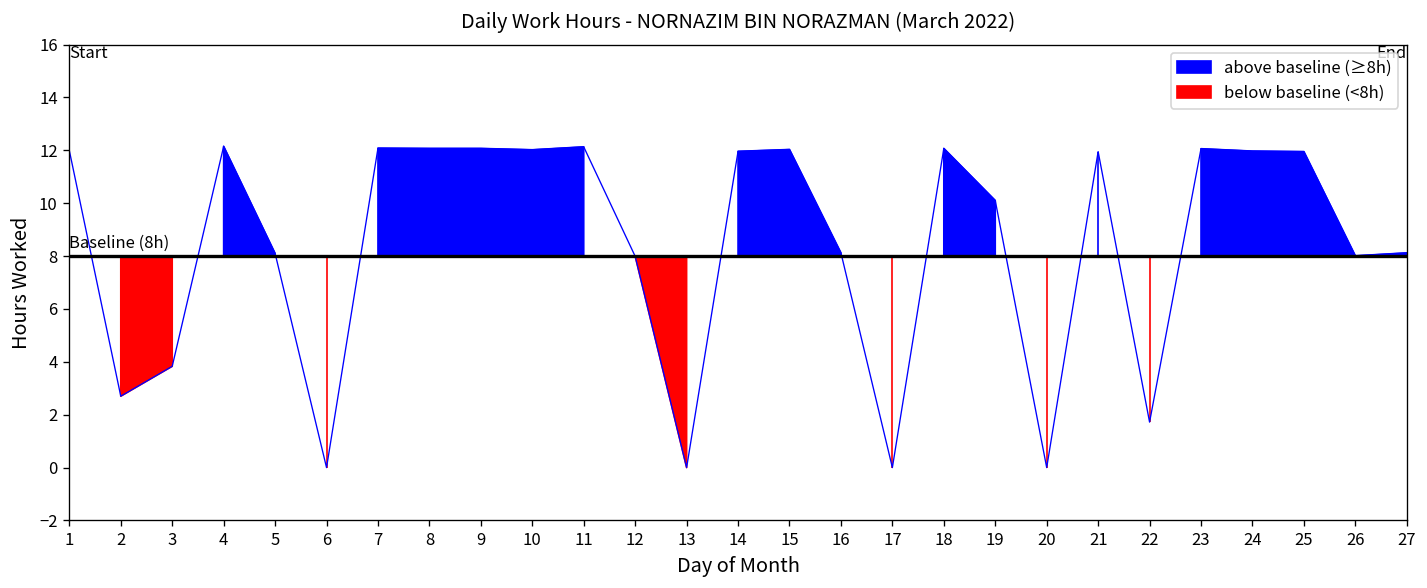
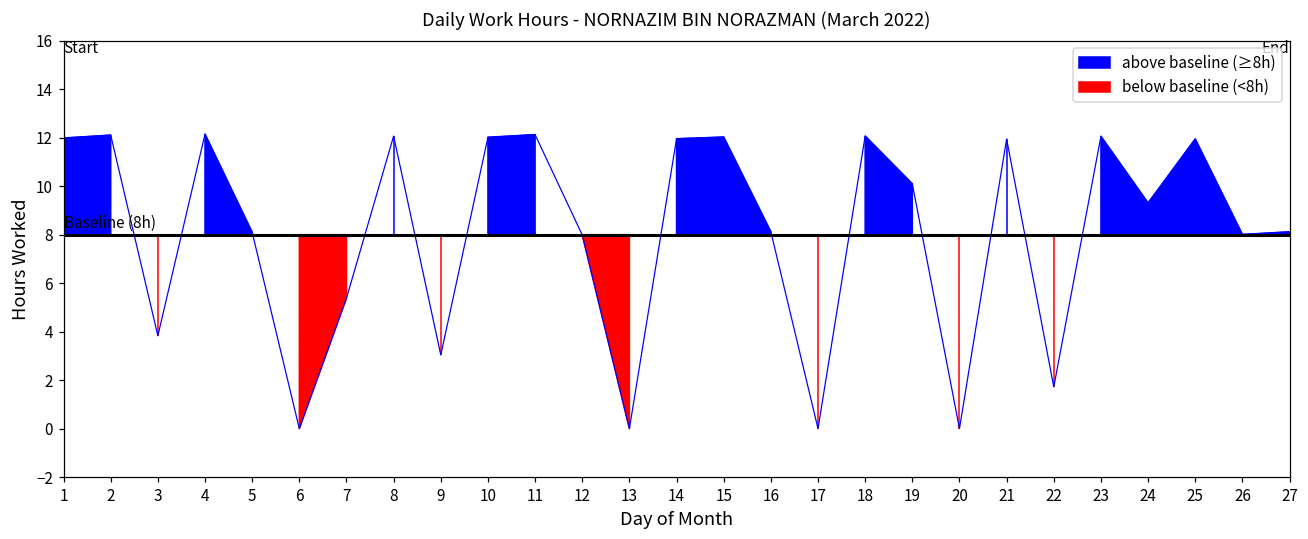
  {
    "1": 12.0,
-   "2": 2.7,
+   "2": 12.1,
    "3": 3.8,
    "4": 12.2,
    "5": 8.1,
    "6": 0.0,
-   "7": 12.1,
+   "7": 5.4,
    "8": 12.1,
-   "9": 12.1,
+   "9": 3.0,
    "10": 12.0,
    "11": 12.1,
    "12": 8.0,
    "13": 0.0,
    "14": 12.0,
    "15": 12.0,
    "16": 8.1,
    "17": 0.0,
    "18": 12.1,
    "19": 10.1,
    "20": 0.0,
    "21": 12.0,
    "22": 1.7,
    "23": 12.1,
-   "24": 12.0,
+   "24": 9.3,
    "25": 12.0,
    "26": 8.0,
    "27": 8.1
  }
